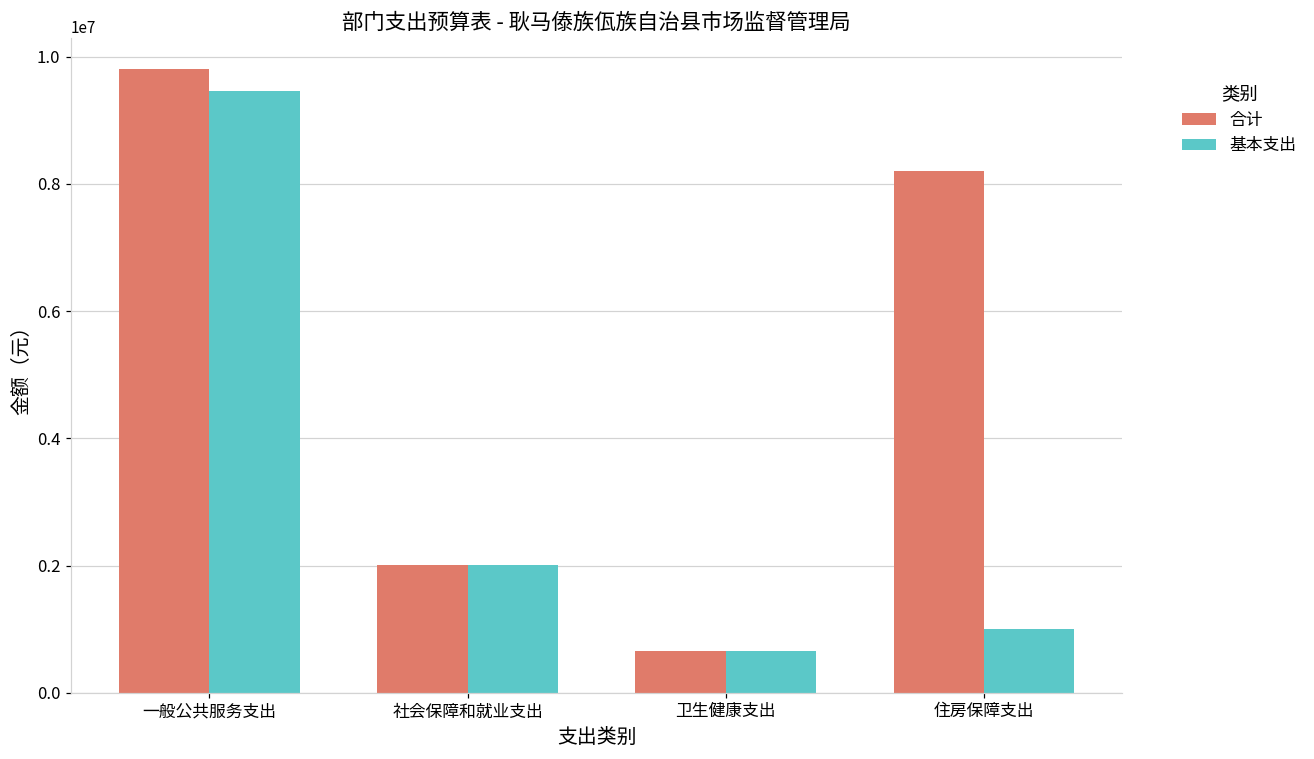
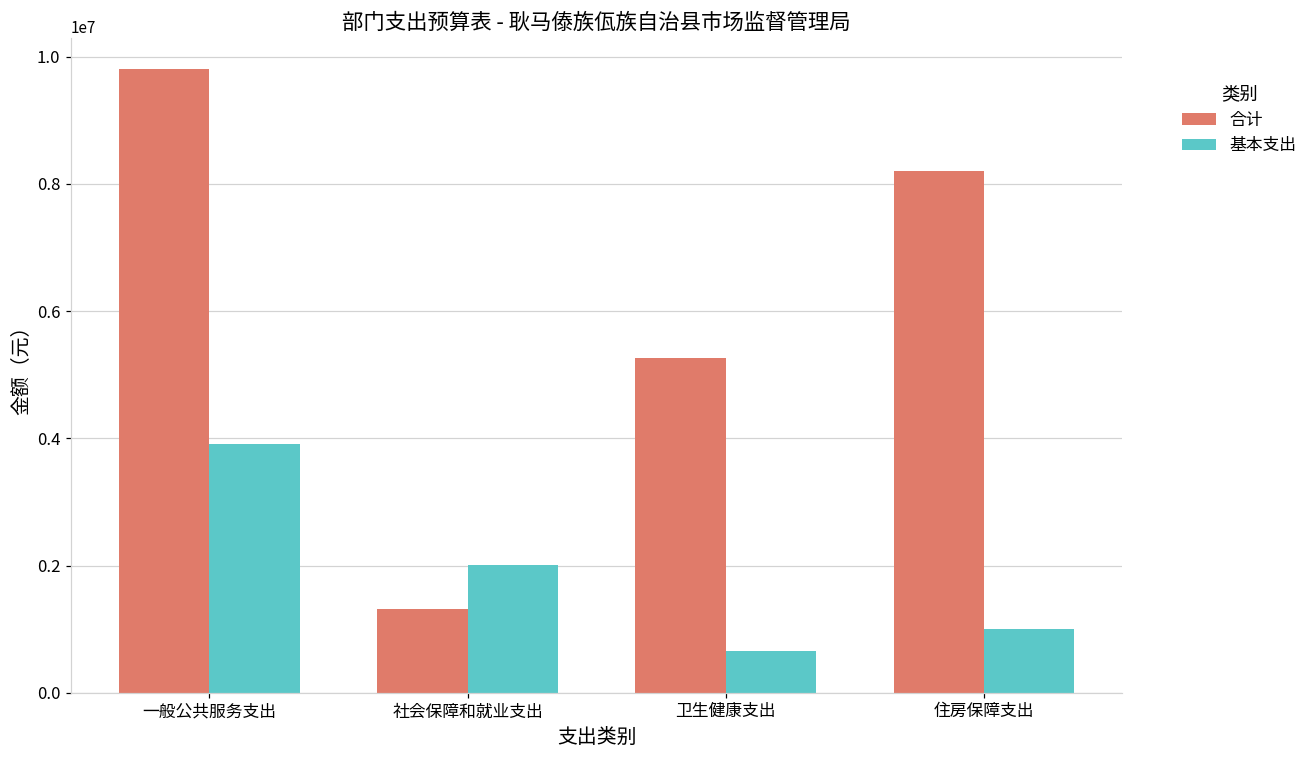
  {
    "合计": {
      "一般公共服务支出": 9800000,
-     "社会保障和就业支出": 2000000,
-     "卫生健康支出": 600000,
+     "社会保障和就业支出": 1300000,
+     "卫生健康支出": 5300000,
      "住房保障支出": 8200000
    },
    "基本支出": {
-     "一般公共服务支出": 9500000,
+     "一般公共服务支出": 3900000,
      "社会保障和就业支出": 2000000,
      "卫生健康支出": 600000,
      "住房保障支出": 1000000
    }
  }
